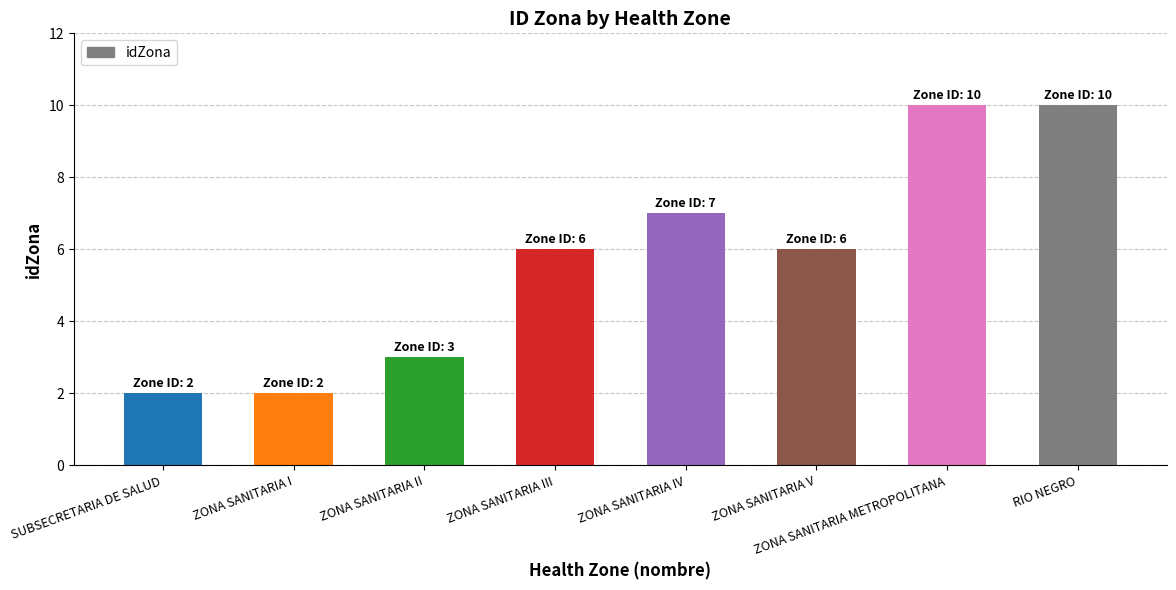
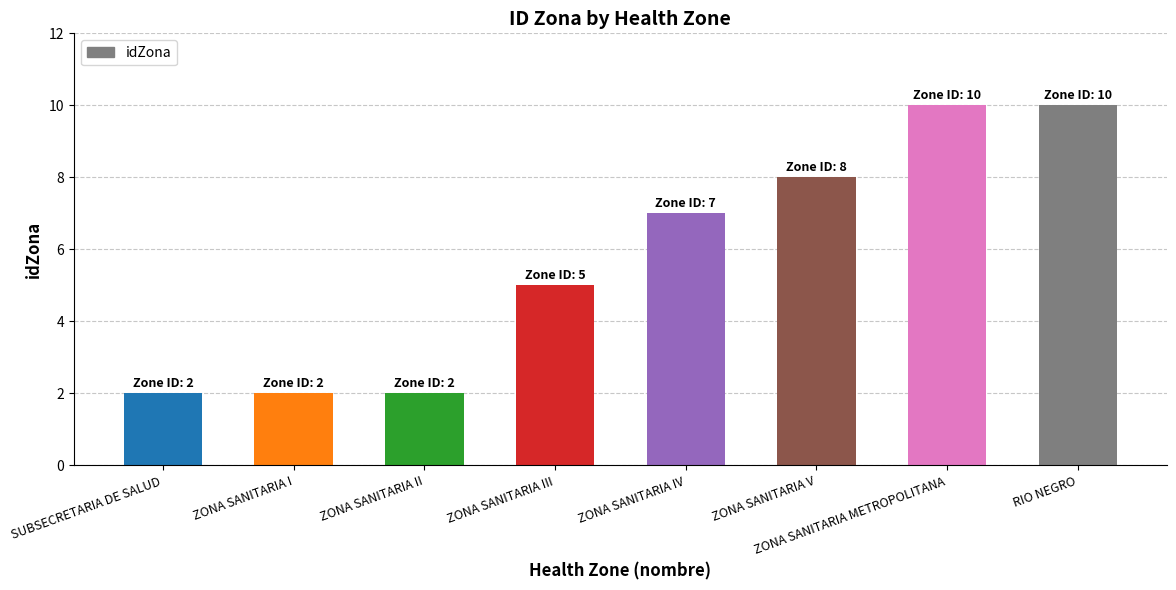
  {
    "SUBSECRETARIA DE SALUD": 2,
    "ZONA SANITARIA I": 2,
-   "ZONA SANITARIA II": 3,
-   "ZONA SANITARIA III": 6,
+   "ZONA SANITARIA II": 2,
+   "ZONA SANITARIA III": 5,
    "ZONA SANITARIA IV": 7,
-   "ZONA SANITARIA V": 6,
+   "ZONA SANITARIA V": 8,
    "ZONA SANITARIA METROPOLITANA": 10,
    "RIO NEGRO": 10
  }
